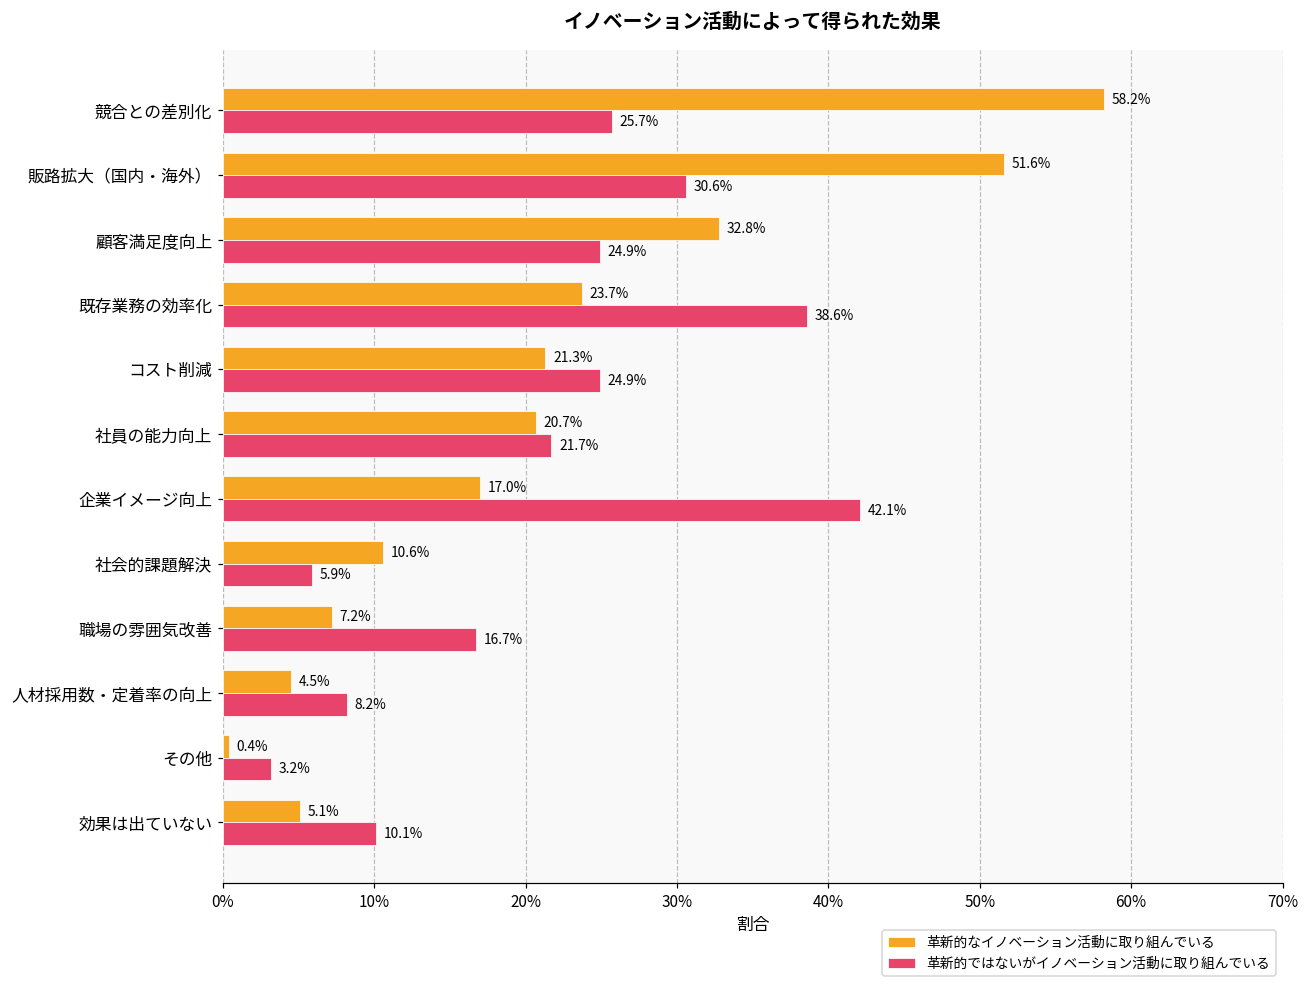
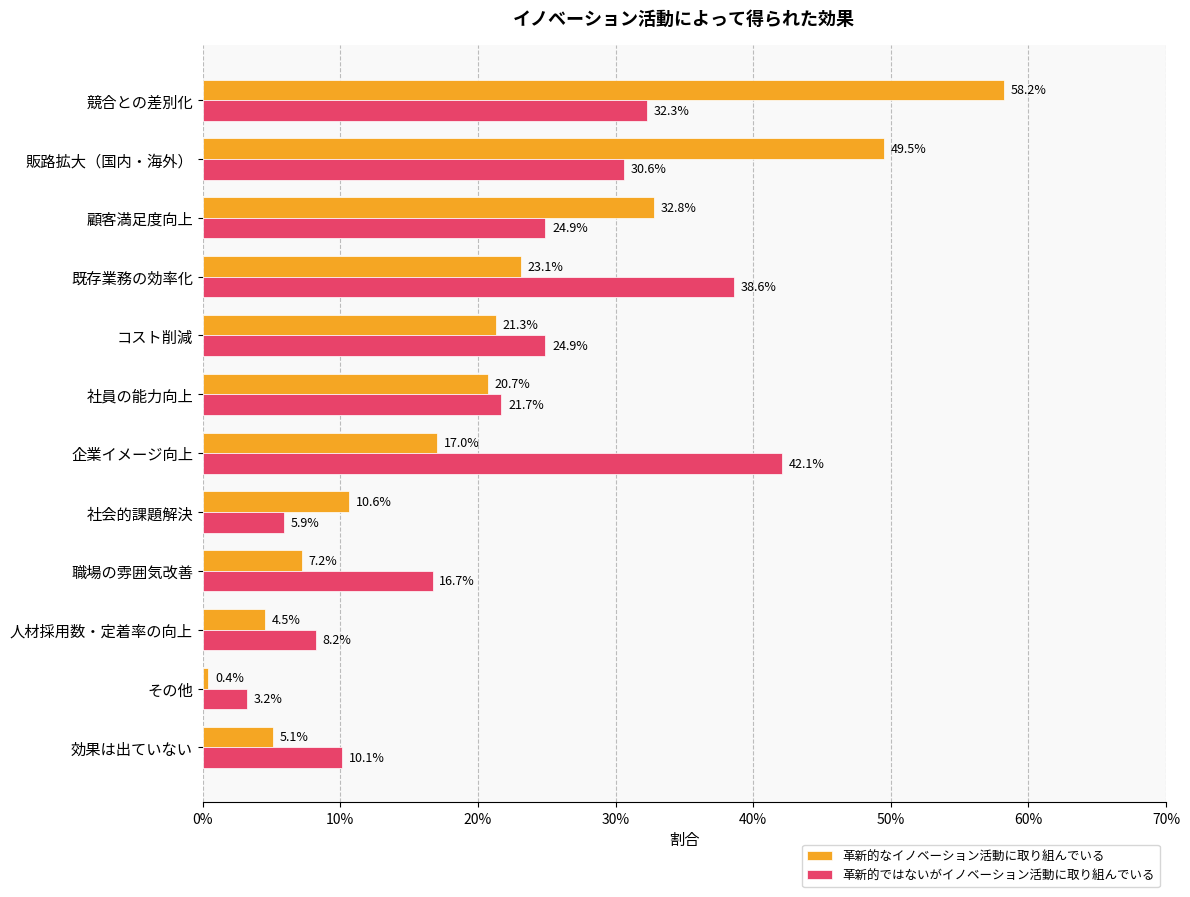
  {
    "革新的なイノベーション活動に取り組んでいる": {
      "競合との差別化": "58.2%",
-     "販路拡大（国内・海外）": "51.6%",
+     "販路拡大（国内・海外）": "49.5%",
      "顧客満足度向上": "32.8%",
-     "既存業務の効率化": "23.7%",
+     "既存業務の効率化": "23.1%",
      "コスト削減": "21.3%",
      "社員の能力向上": "20.7%",
      "企業イメージ向上": "17.0%",
      "社会的課題解決": "10.6%",
      "職場の雰囲気改善": "7.2%",
      "人材採用数・定着率の向上": "4.5%",
      "その他": "0.4%",
      "効果は出ていない": "5.1%"
    },
    "革新的ではないがイノベーション活動に取り組んでいる": {
-     "競合との差別化": "25.7%",
+     "競合との差別化": "32.3%",
      "販路拡大（国内・海外）": "30.6%",
      "顧客満足度向上": "24.9%",
      "既存業務の効率化": "38.6%",
      "コスト削減": "24.9%",
      "社員の能力向上": "21.7%",
      "企業イメージ向上": "42.1%",
      "社会的課題解決": "5.9%",
      "職場の雰囲気改善": "16.7%",
      "人材採用数・定着率の向上": "8.2%",
      "その他": "3.2%",
      "効果は出ていない": "10.1%"
    }
  }
